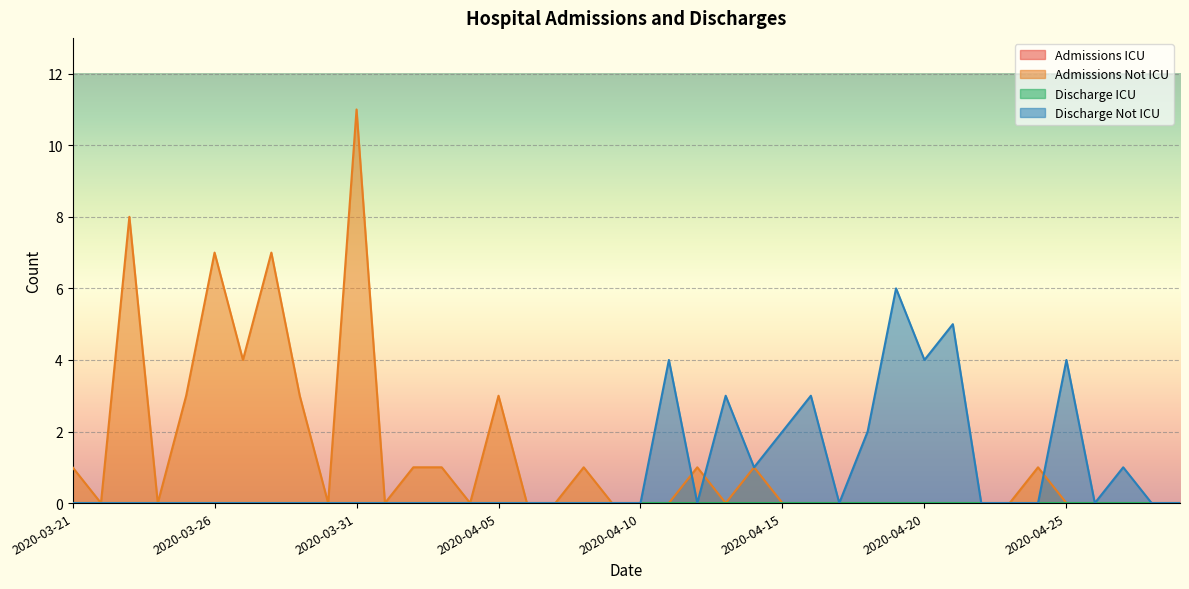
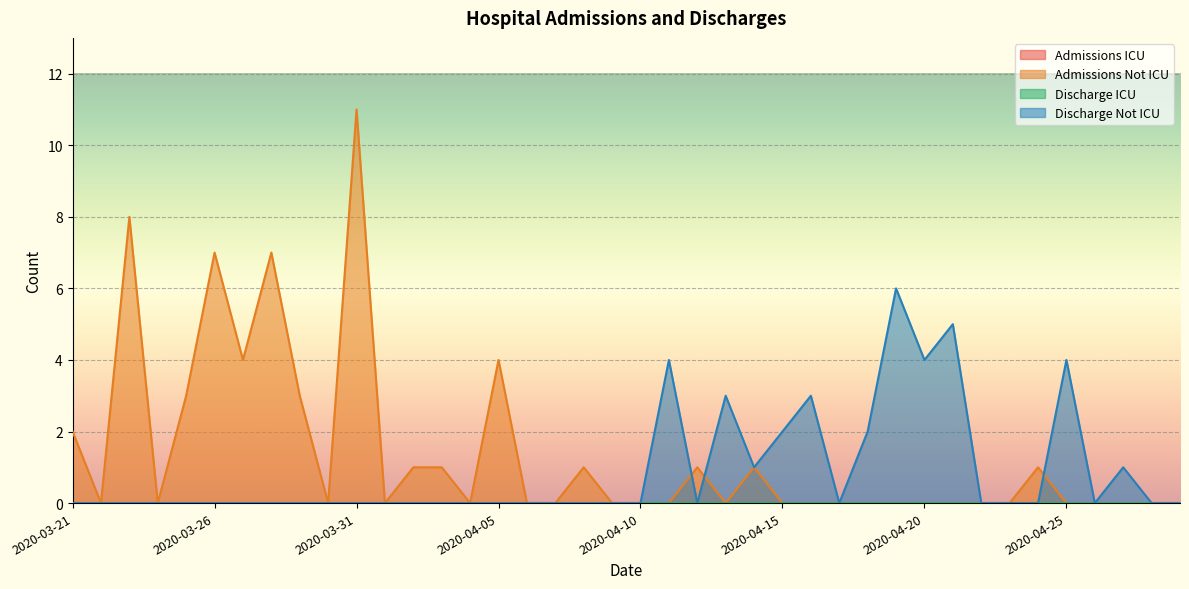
  {
    "Admissions Not ICU": {
-     "2020-03-21": 1,
+     "2020-03-21": 2,
      "2020-03-26": 7,
      "2020-03-31": 11,
-     "2020-04-05": 3
+     "2020-04-05": 4
    },
    "Discharge Not ICU": {
      "2020-04-15": 2,
      "2020-04-20": 4,
      "2020-04-25": 4
    }
  }
